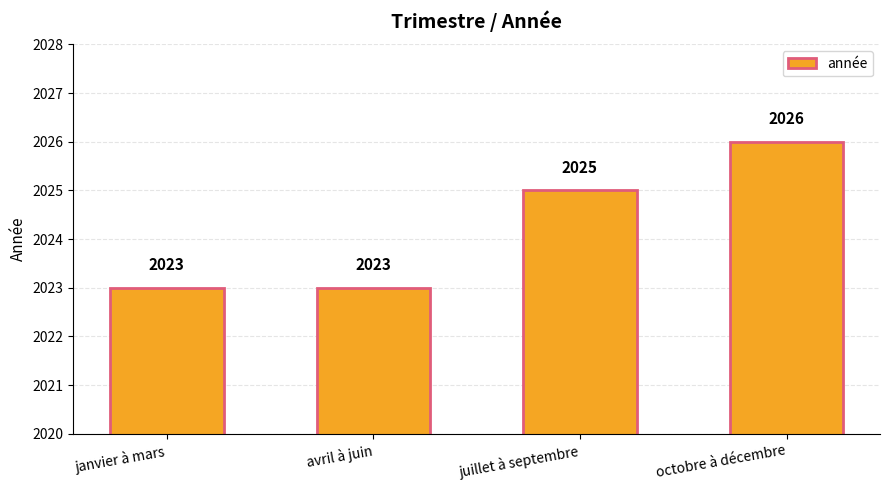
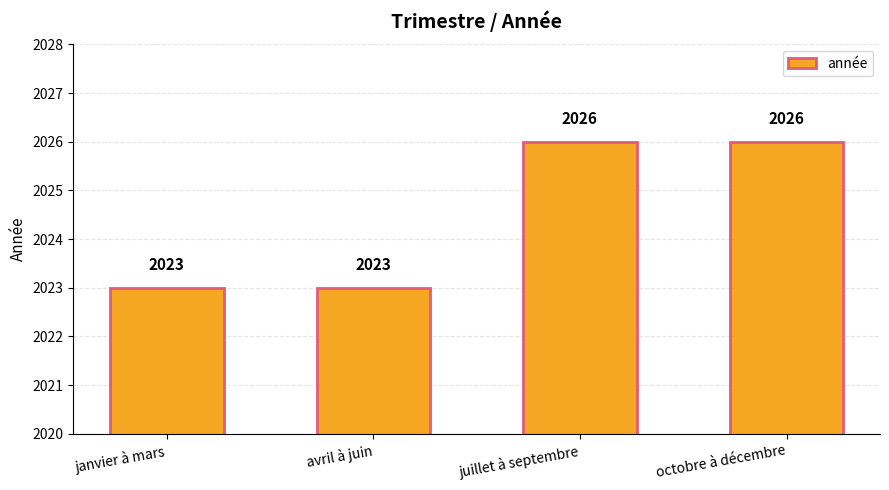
  {
    "janvier à mars": 2023,
    "avril à juin": 2023,
-   "juillet à septembre": 2025,
+   "juillet à septembre": 2026,
    "octobre à décembre": 2026
  }
